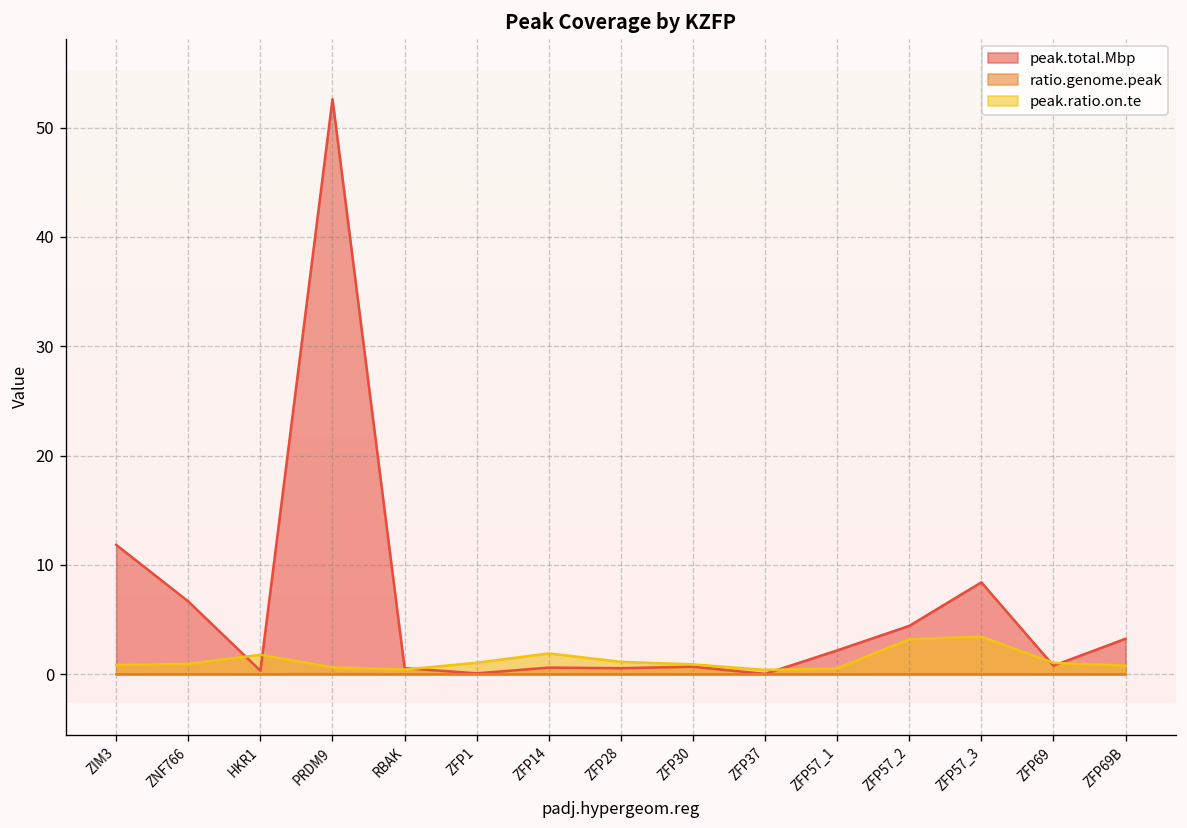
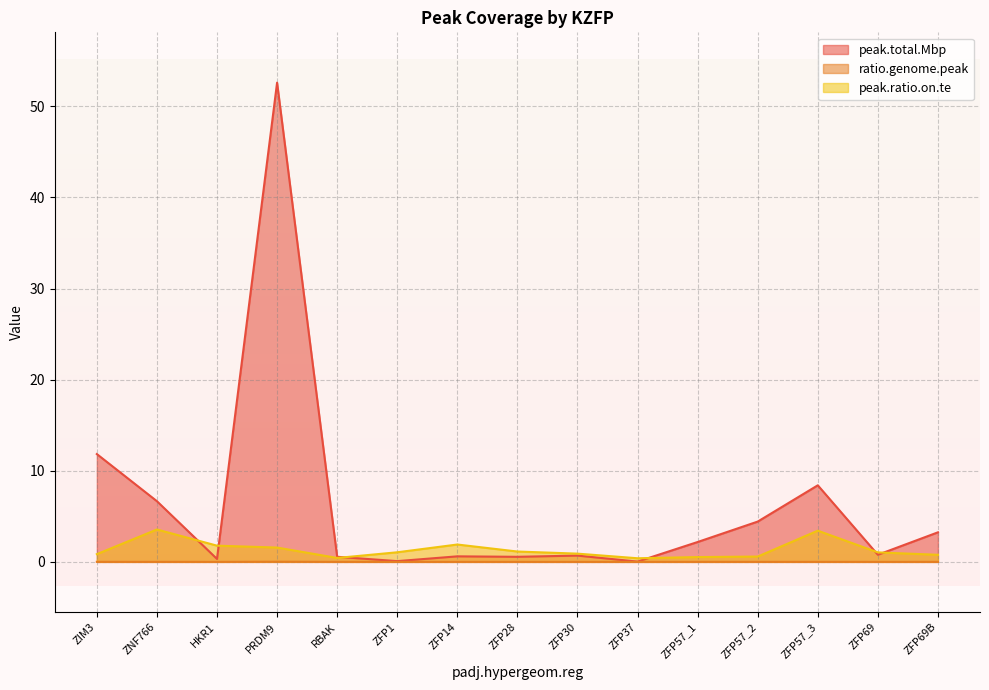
  {
    "peak.ratio.on.te": {
      "ZIM3": 1,
-     "ZNF766": 1,
+     "ZNF766": 4,
      "HKR1": 2,
-     "PRDM9": 1,
+     "PRDM9": 2,
      "ZFP1": 1,
      "ZFP14": 2,
      "ZFP28": 1,
      "ZFP37": 0,
      "ZFP57_1": 1,
-     "ZFP57_2": 3,
+     "ZFP57_2": 1,
      "ZFP57_3": 3,
      "ZFP69B": 1
    }
  }
